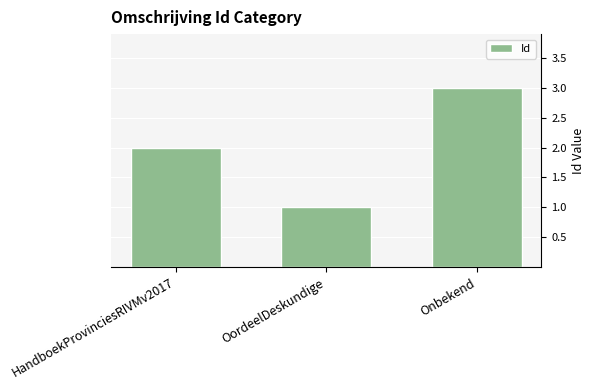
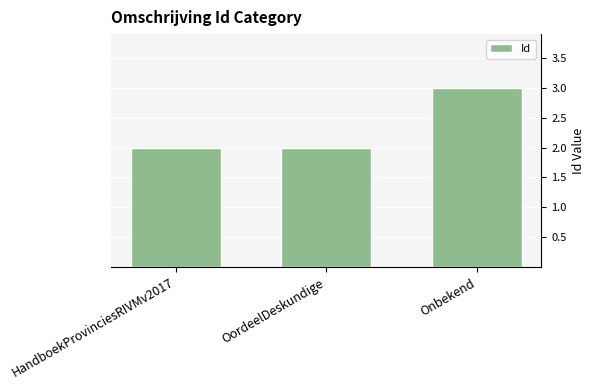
  {
    "HandboekProvinciesRIVMv2017": 2,
-   "OordeelDeskundige": 1,
+   "OordeelDeskundige": 2,
    "Onbekend": 3
  }
